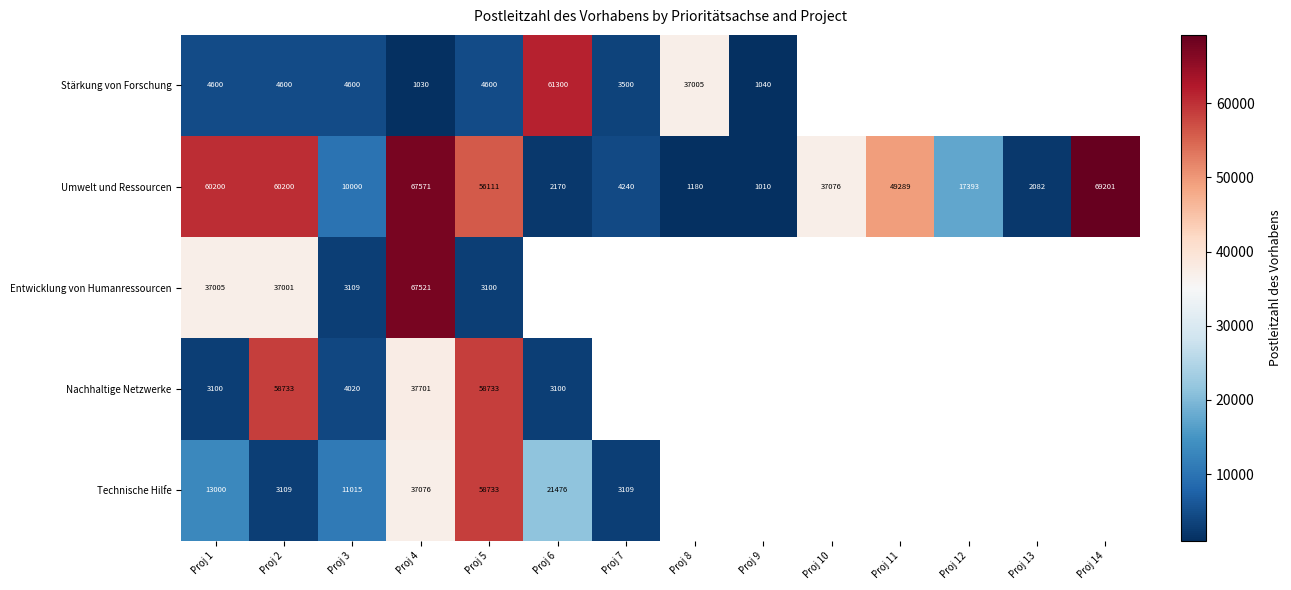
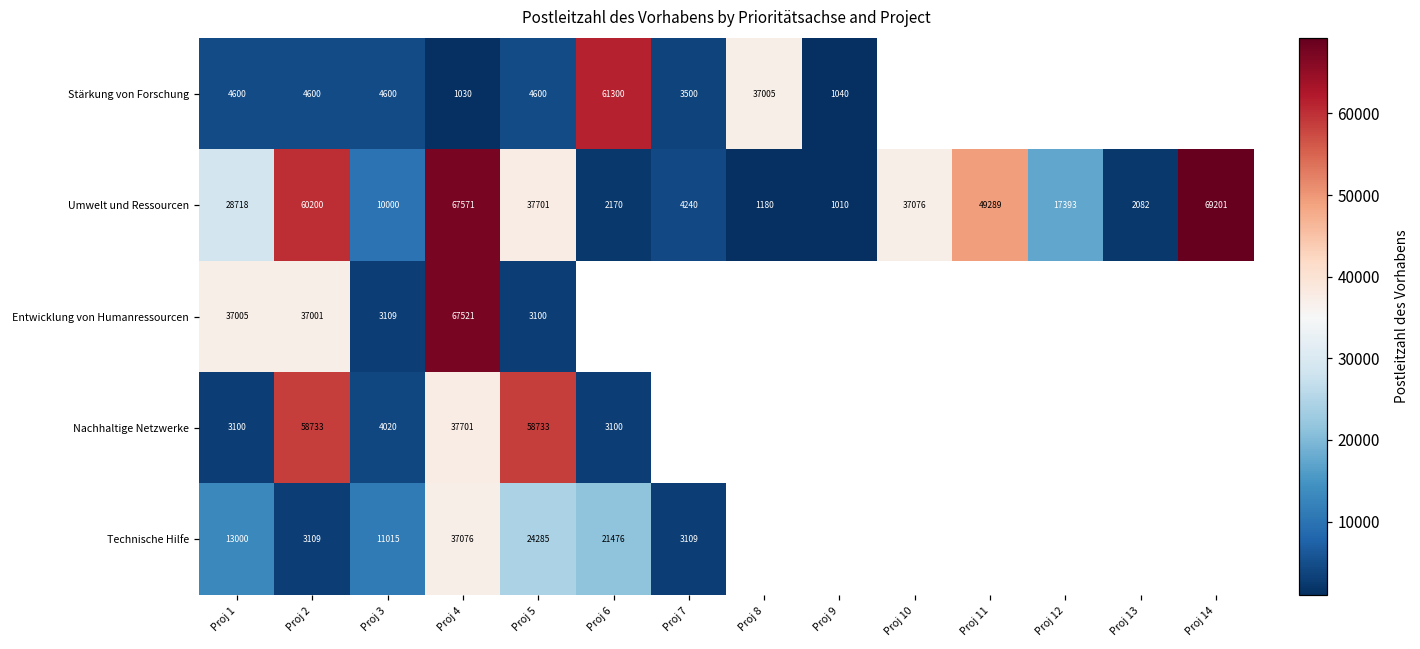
  {
    "Stärkung von Forschung": {
      "Proj 1": 4600,
      "Proj 2": 4600,
      "Proj 3": 4600,
      "Proj 4": 1030,
      "Proj 5": 4600,
      "Proj 6": 61300,
      "Proj 7": 3500,
      "Proj 8": 37005,
      "Proj 9": 1040
    },
    "Umwelt und Ressourcen": {
-     "Proj 1": 60200,
+     "Proj 1": 28718,
      "Proj 2": 60200,
      "Proj 3": 10000,
      "Proj 4": 67571,
-     "Proj 5": 56111,
+     "Proj 5": 37701,
      "Proj 6": 2170,
      "Proj 7": 4240,
      "Proj 8": 1180,
      "Proj 9": 1010,
      "Proj 10": 37076,
      "Proj 11": 49289,
      "Proj 12": 17393,
      "Proj 13": 2082,
      "Proj 14": 69201
    },
    "Entwicklung von Humanressourcen": {
      "Proj 1": 37005,
      "Proj 2": 37001,
      "Proj 3": 3109,
      "Proj 4": 67521,
      "Proj 5": 3100
    },
    "Nachhaltige Netzwerke": {
      "Proj 1": 3100,
      "Proj 2": 58733,
      "Proj 3": 4020,
      "Proj 4": 37701,
      "Proj 5": 58733,
      "Proj 6": 3100
    },
    "Technische Hilfe": {
      "Proj 1": 13000,
      "Proj 2": 3109,
      "Proj 3": 11015,
      "Proj 4": 37076,
-     "Proj 5": 58733,
+     "Proj 5": 24285,
      "Proj 6": 21476,
      "Proj 7": 3109
    }
  }
